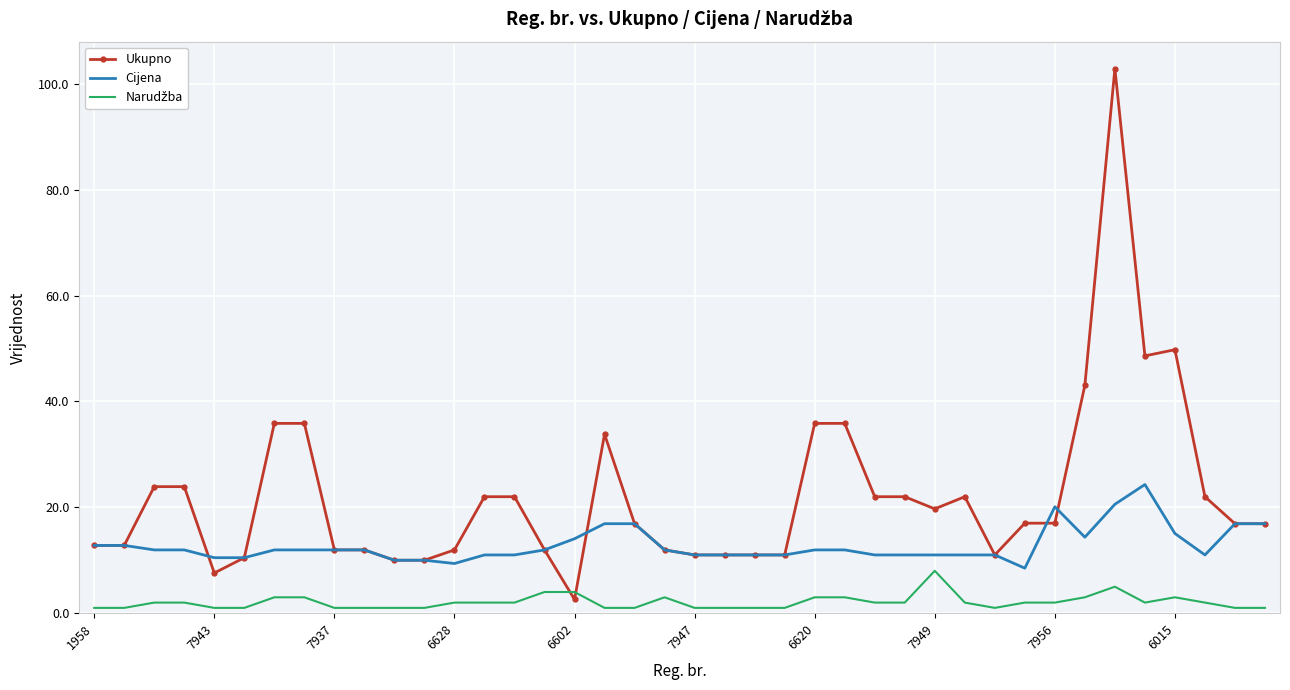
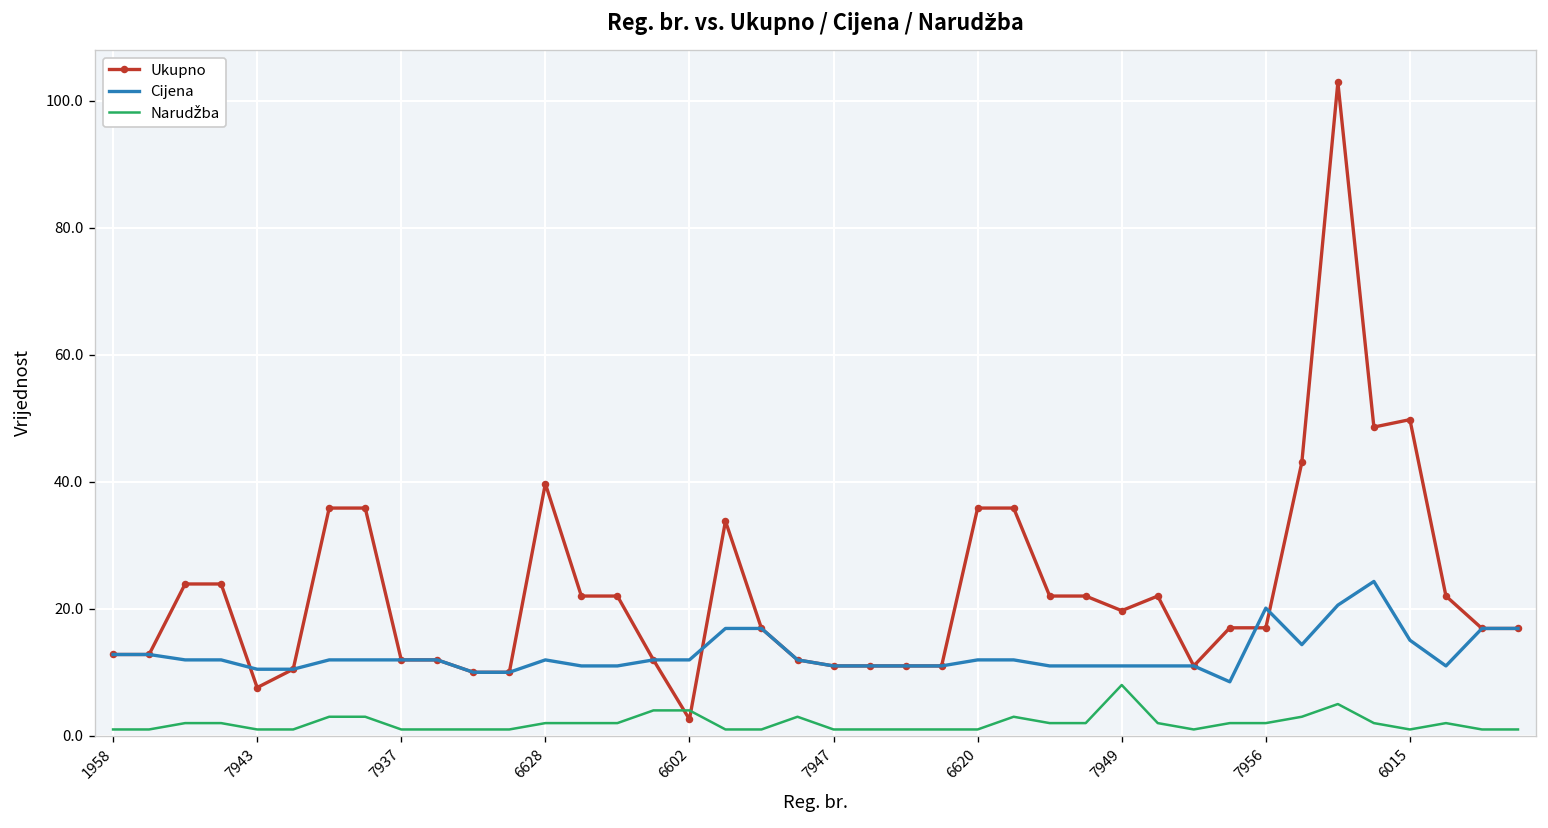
  {
    "Ukupno": {
      "7943": 8,
-     "6628": 12,
+     "6628": 40,
      "6602": 3,
      "6620": 36,
      "7949": 20,
      "7956": 17,
      "6015": 50
    },
    "Cijena": {
      "7943": 10,
-     "6628": 9,
-     "6602": 14,
+     "6628": 12,
+     "6602": 12,
      "6620": 12,
      "7949": 11,
      "7956": 20,
      "6015": 15
    },
    "Narudžba": {
      "1958": 1,
      "7943": 1,
      "7937": 1,
      "6628": 2,
      "6602": 4,
      "7947": 1,
-     "6620": 3,
+     "6620": 1,
      "7949": 8,
      "7956": 2,
-     "6015": 3
+     "6015": 1
    }
  }
